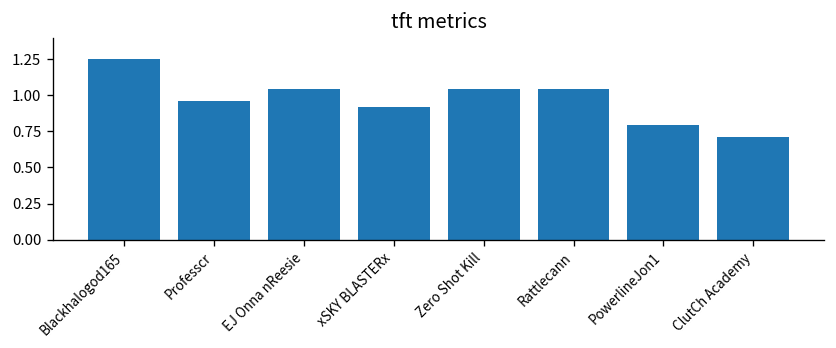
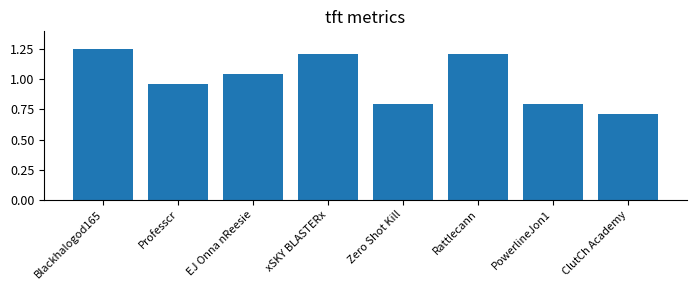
  {
    "Blackhalogod165": 1.25,
    "Professcr": 0.96,
    "EJ Onna nReesie": 1.04,
-   "xSKY BLASTERx": 0.92,
-   "Zero Shot Kill": 1.04,
-   "Rattlecann": 1.04,
+   "xSKY BLASTERx": 1.21,
+   "Zero Shot Kill": 0.79,
+   "Rattlecann": 1.21,
    "PowerlineJon1": 0.79,
    "ClutCh Academy": 0.71
  }
